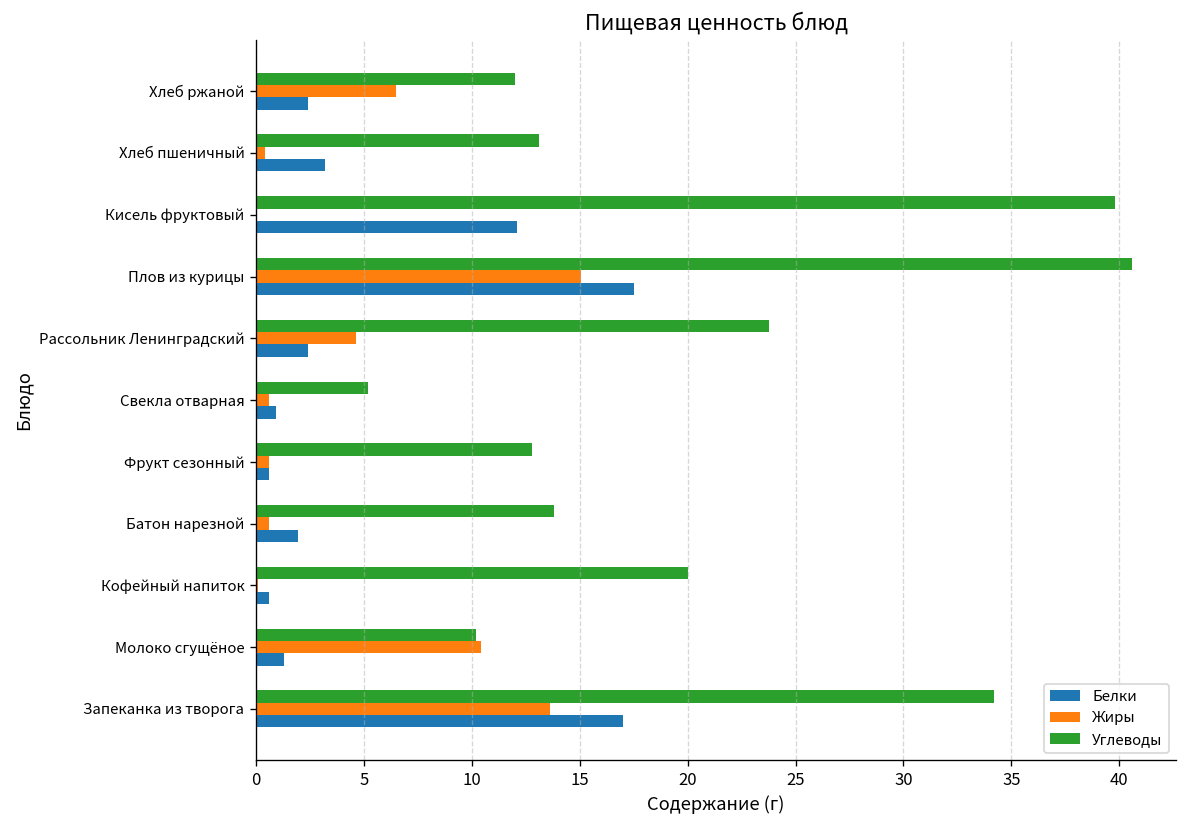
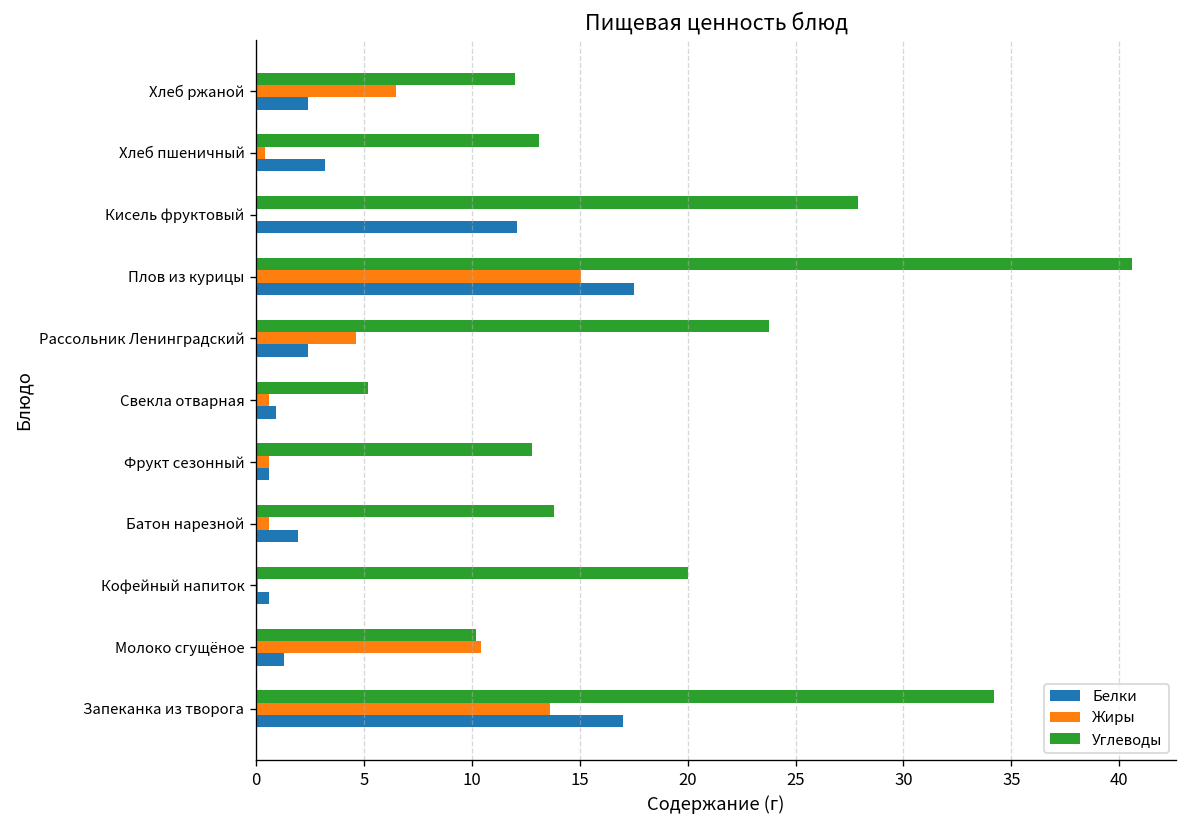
  {
    "Белки": {
      "Хлеб ржаной": 2.4,
      "Хлеб пшеничный": 3.2,
      "Кисель фруктовый": 12.1,
      "Плов из курицы": 17.5,
      "Рассольник Ленинградский": 2.4,
      "Свекла отварная": 0.9,
      "Фрукт сезонный": 0.6,
      "Батон нарезной": 2.0,
      "Кофейный напиток": 0.6,
      "Молоко сгущёное": 1.3,
      "Запеканка из творога": 17.0
    },
    "Жиры": {
      "Хлеб ржаной": 6.5,
      "Хлеб пшеничный": 0.4,
      "Кисель фруктовый": 0.0,
      "Плов из курицы": 15.1,
      "Рассольник Ленинградский": 4.6,
      "Свекла отварная": 0.6,
      "Фрукт сезонный": 0.6,
      "Батон нарезной": 0.6,
      "Молоко сгущёное": 10.4,
      "Запеканка из творога": 13.6
    },
    "Углеводы": {
      "Хлеб ржаной": 12.0,
      "Хлеб пшеничный": 13.1,
-     "Кисель фруктовый": 39.8,
+     "Кисель фруктовый": 27.9,
      "Плов из курицы": 40.6,
      "Рассольник Ленинградский": 23.8,
      "Свекла отварная": 5.2,
      "Фрукт сезонный": 12.8,
      "Батон нарезной": 13.8,
      "Кофейный напиток": 20.0,
      "Молоко сгущёное": 10.2,
      "Запеканка из творога": 34.2
    }
  }
